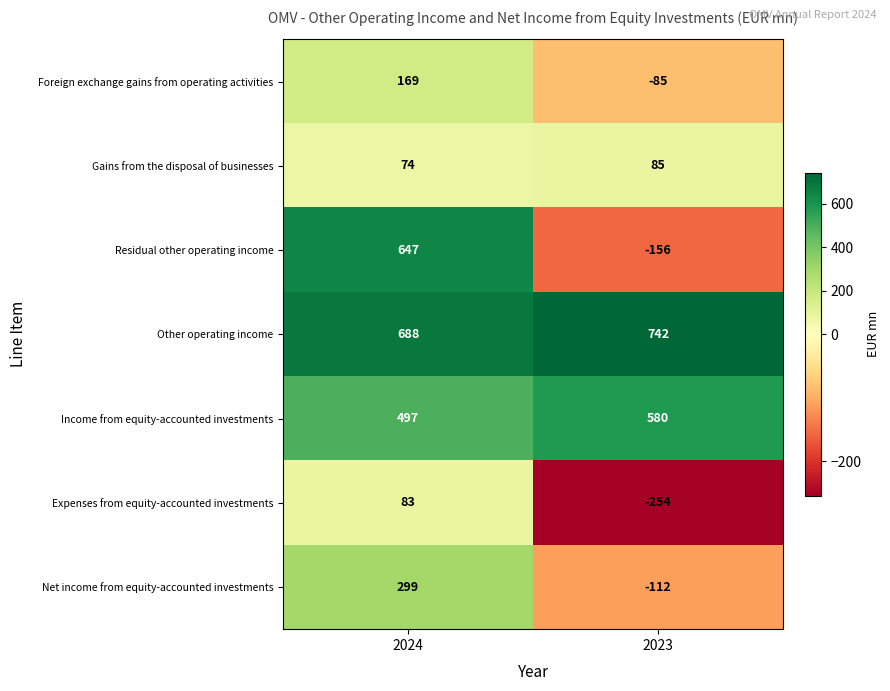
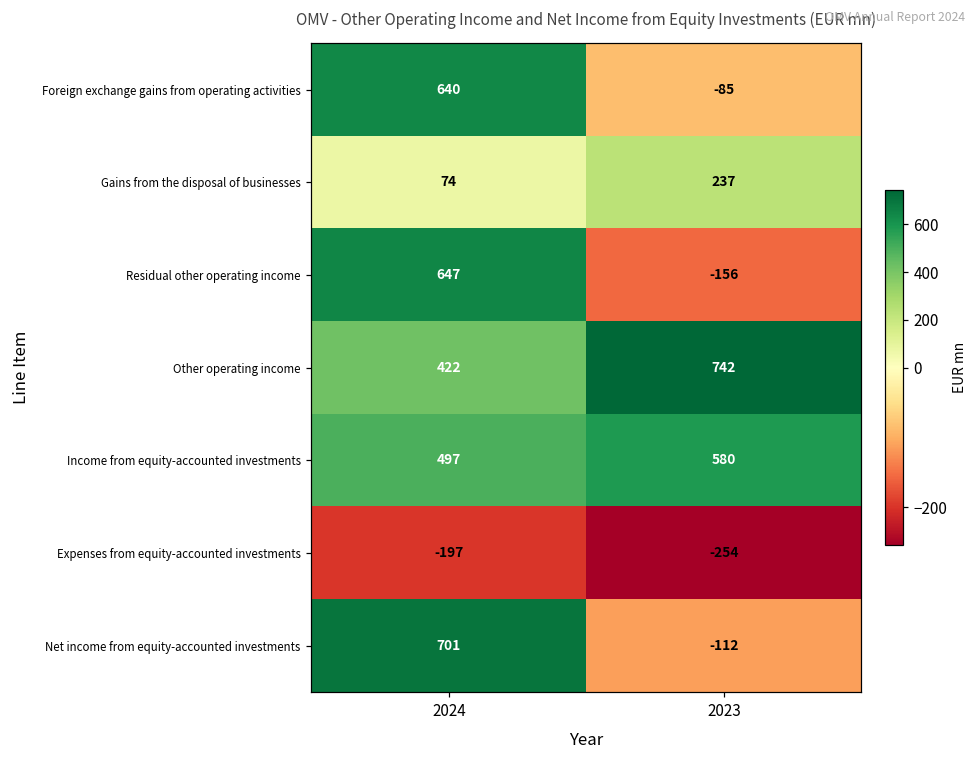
  {
    "Foreign exchange gains from operating activities": {
-     "2024": 169,
+     "2024": 640,
      "2023": -85
    },
    "Gains from the disposal of businesses": {
      "2024": 74,
-     "2023": 85
+     "2023": 237
    },
    "Residual other operating income": {
      "2024": 647,
      "2023": -156
    },
    "Other operating income": {
-     "2024": 688,
+     "2024": 422,
      "2023": 742
    },
    "Income from equity-accounted investments": {
      "2024": 497,
      "2023": 580
    },
    "Expenses from equity-accounted investments": {
-     "2024": 83,
+     "2024": -197,
      "2023": -254
    },
    "Net income from equity-accounted investments": {
-     "2024": 299,
+     "2024": 701,
      "2023": -112
    }
  }
